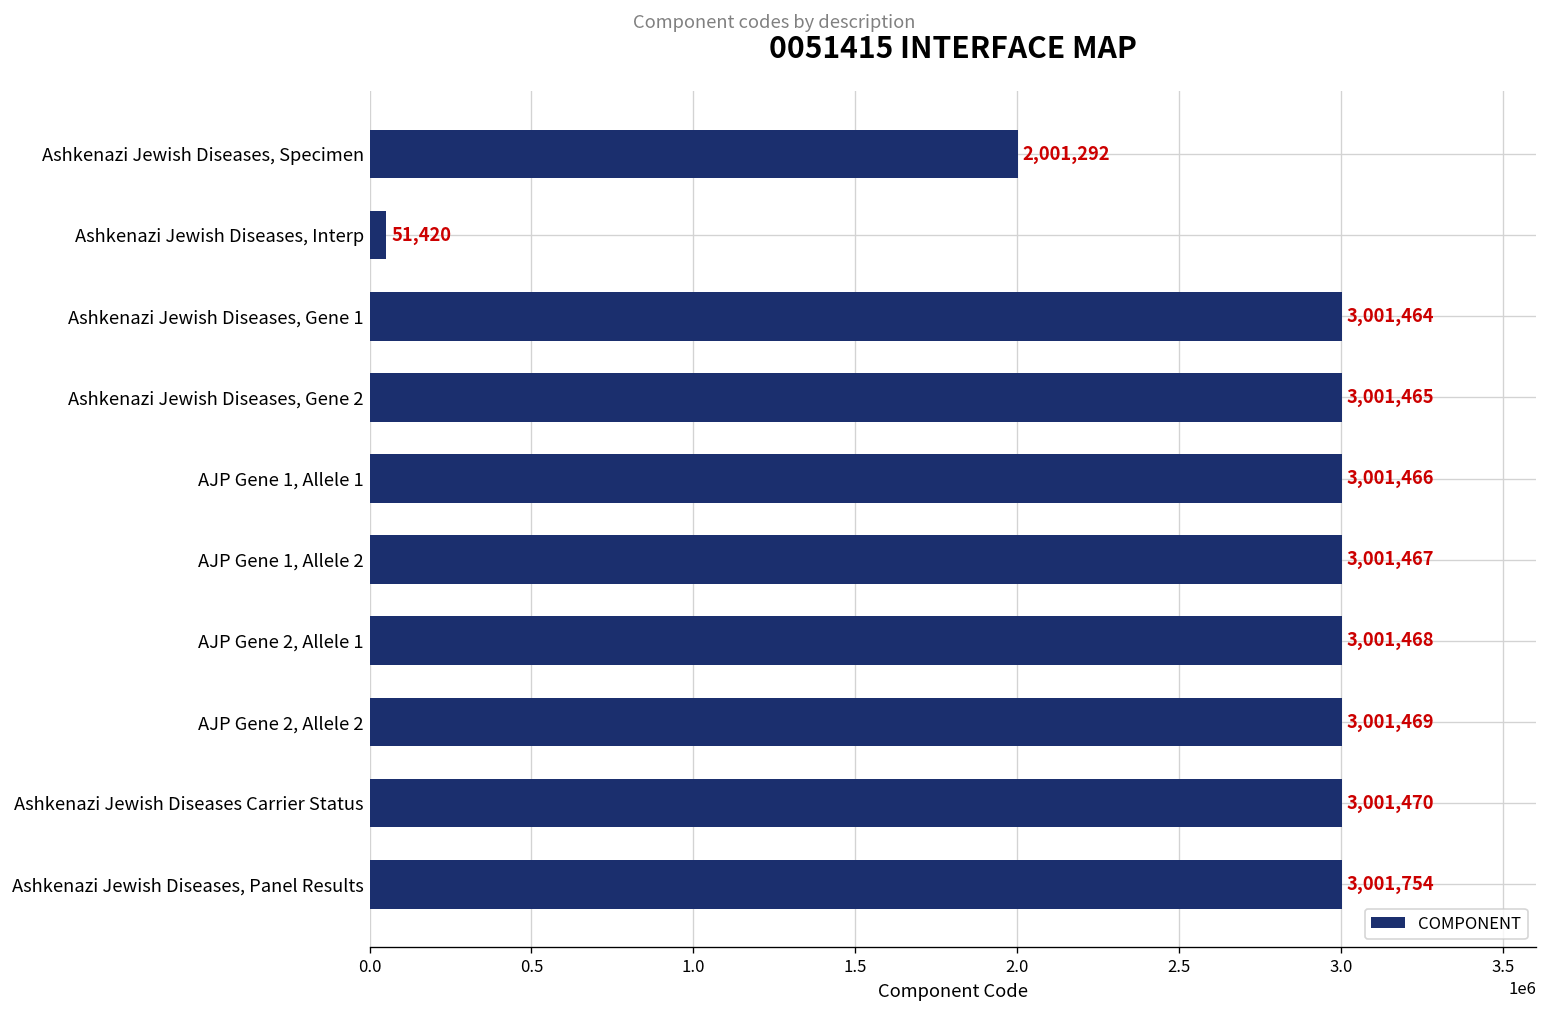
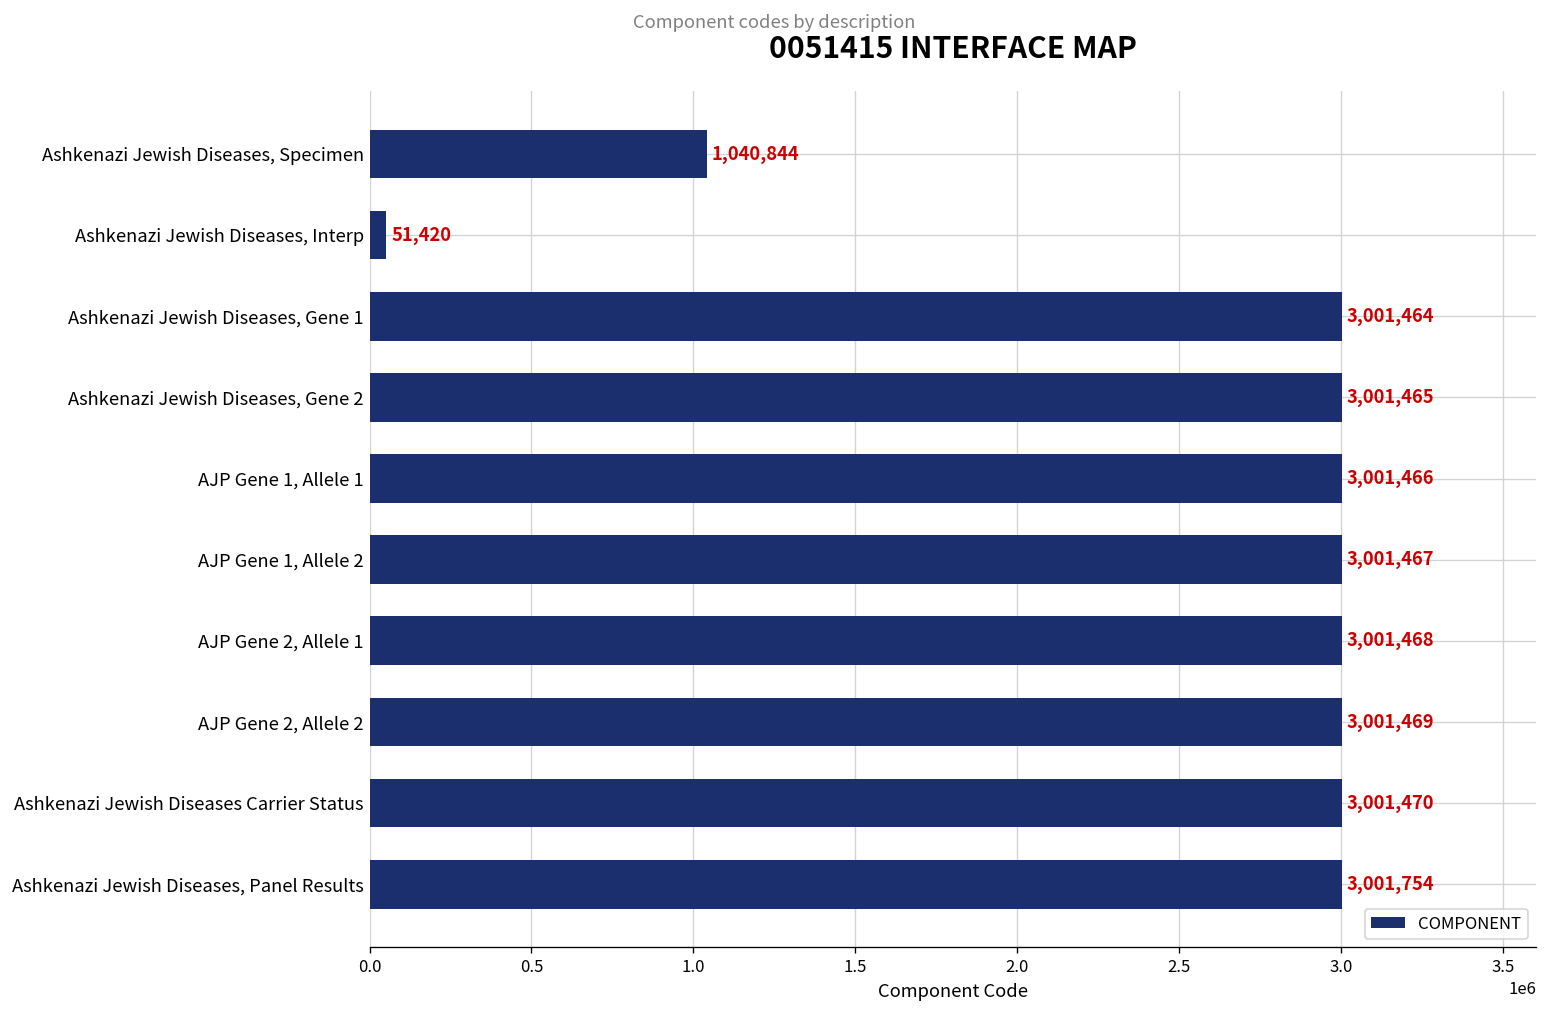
  {
-   "Ashkenazi Jewish Diseases, Specimen": "2,001,292",
+   "Ashkenazi Jewish Diseases, Specimen": "1,040,844",
    "Ashkenazi Jewish Diseases, Interp": "51,420",
    "Ashkenazi Jewish Diseases, Gene 1": "3,001,464",
    "Ashkenazi Jewish Diseases, Gene 2": "3,001,465",
    "AJP Gene 1, Allele 1": "3,001,466",
    "AJP Gene 1, Allele 2": "3,001,467",
    "AJP Gene 2, Allele 1": "3,001,468",
    "AJP Gene 2, Allele 2": "3,001,469",
    "Ashkenazi Jewish Diseases Carrier Status": "3,001,470",
    "Ashkenazi Jewish Diseases, Panel Results": "3,001,754"
  }
